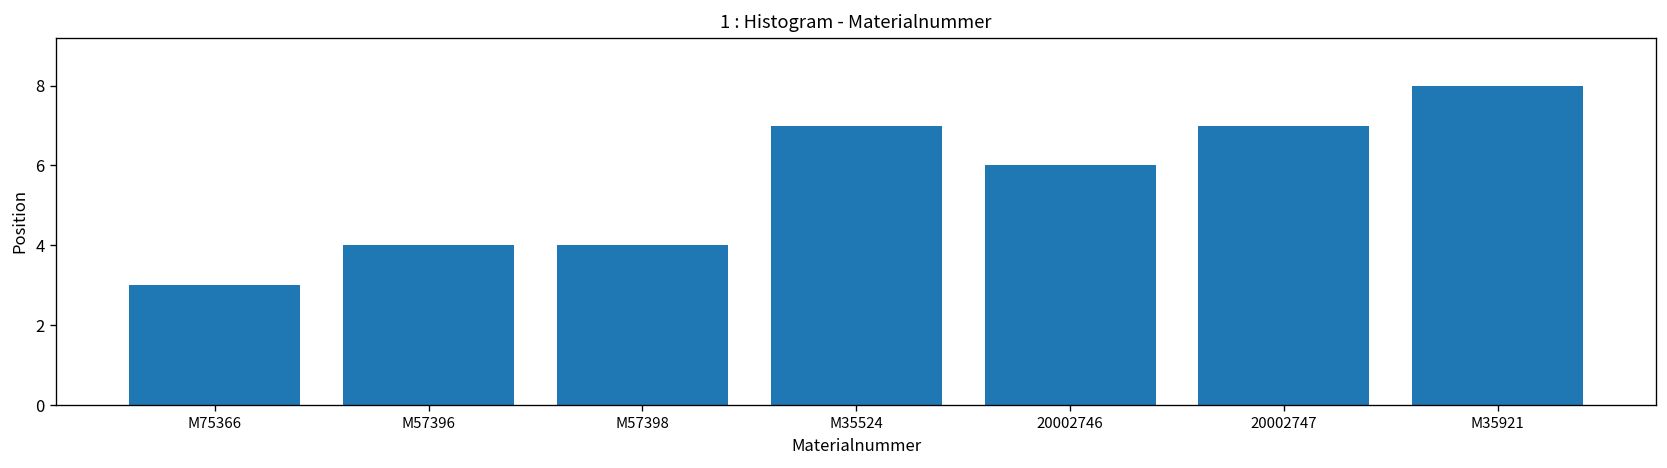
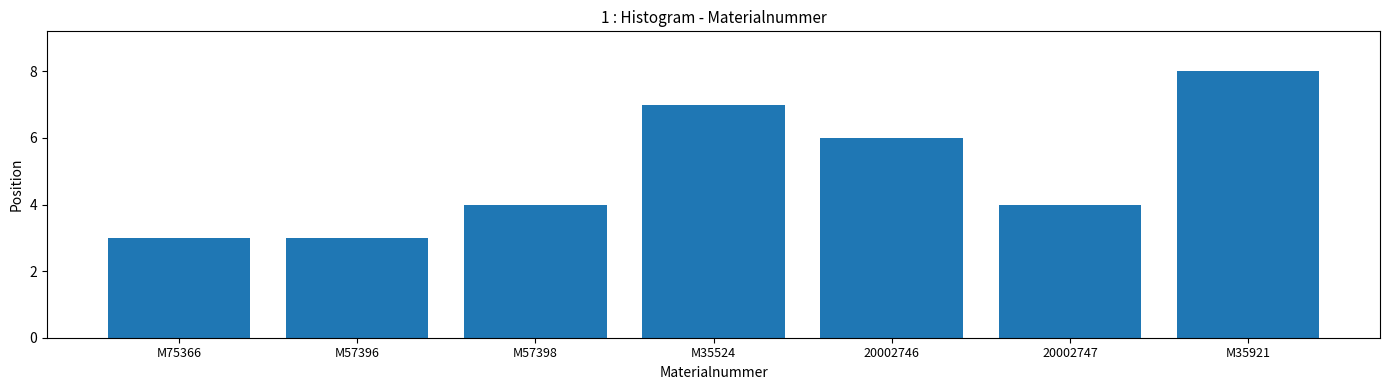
  {
    "M75366": 3,
-   "M57396": 4,
+   "M57396": 3,
    "M57398": 4,
    "M35524": 7,
    "20002746": 6,
-   "20002747": 7,
+   "20002747": 4,
    "M35921": 8
  }
